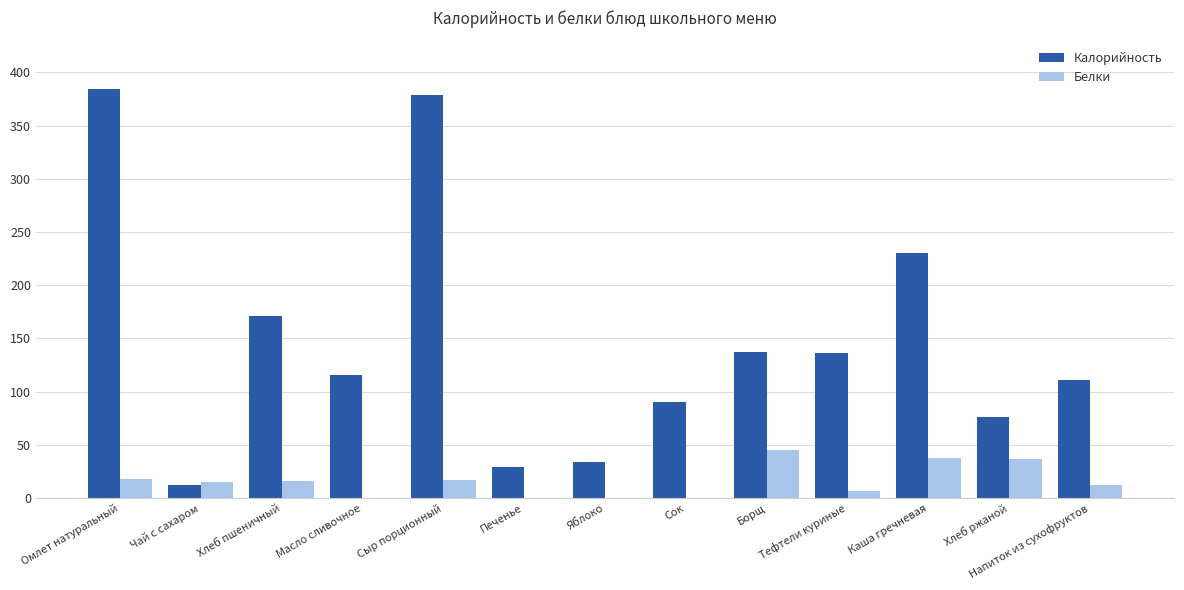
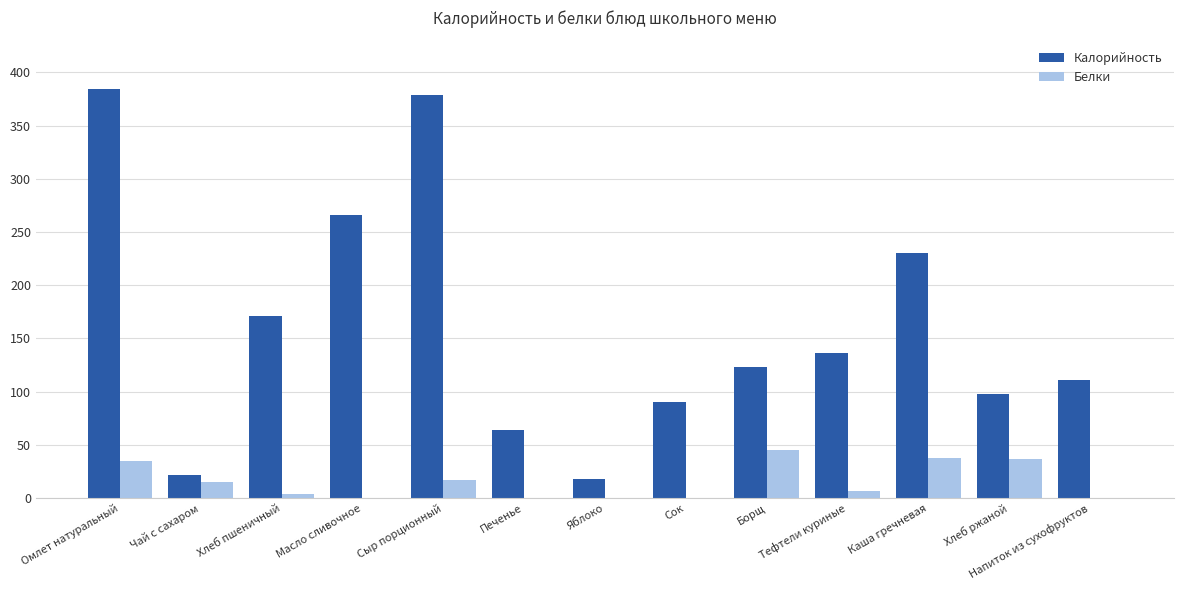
  {
    "Калорийность": {
      "Омлет натуральный": 384,
-     "Чай с сахаром": 13,
+     "Чай с сахаром": 22,
      "Хлеб пшеничный": 171,
-     "Масло сливочное": 116,
+     "Масло сливочное": 266,
      "Сыр порционный": 379,
-     "Печенье": 29,
-     "Яблоко": 34,
+     "Печенье": 64,
+     "Яблоко": 18,
      "Сок": 90,
-     "Борщ": 137,
+     "Борщ": 123,
      "Тефтели куриные": 136,
      "Каша гречневая": 230,
-     "Хлеб ржаной": 76,
+     "Хлеб ржаной": 98,
      "Напиток из сухофруктов": 111
    },
    "Белки": {
-     "Омлет натуральный": 18,
+     "Омлет натуральный": 35,
      "Чай с сахаром": 15,
-     "Хлеб пшеничный": 16,
+     "Хлеб пшеничный": 4,
      "Сыр порционный": 17,
      "Яблоко": 0,
      "Сок": 0,
      "Борщ": 45,
      "Тефтели куриные": 7,
      "Каша гречневая": 37,
      "Хлеб ржаной": 37,
-     "Напиток из сухофруктов": 12
+     "Напиток из сухофруктов": 1
    }
  }
